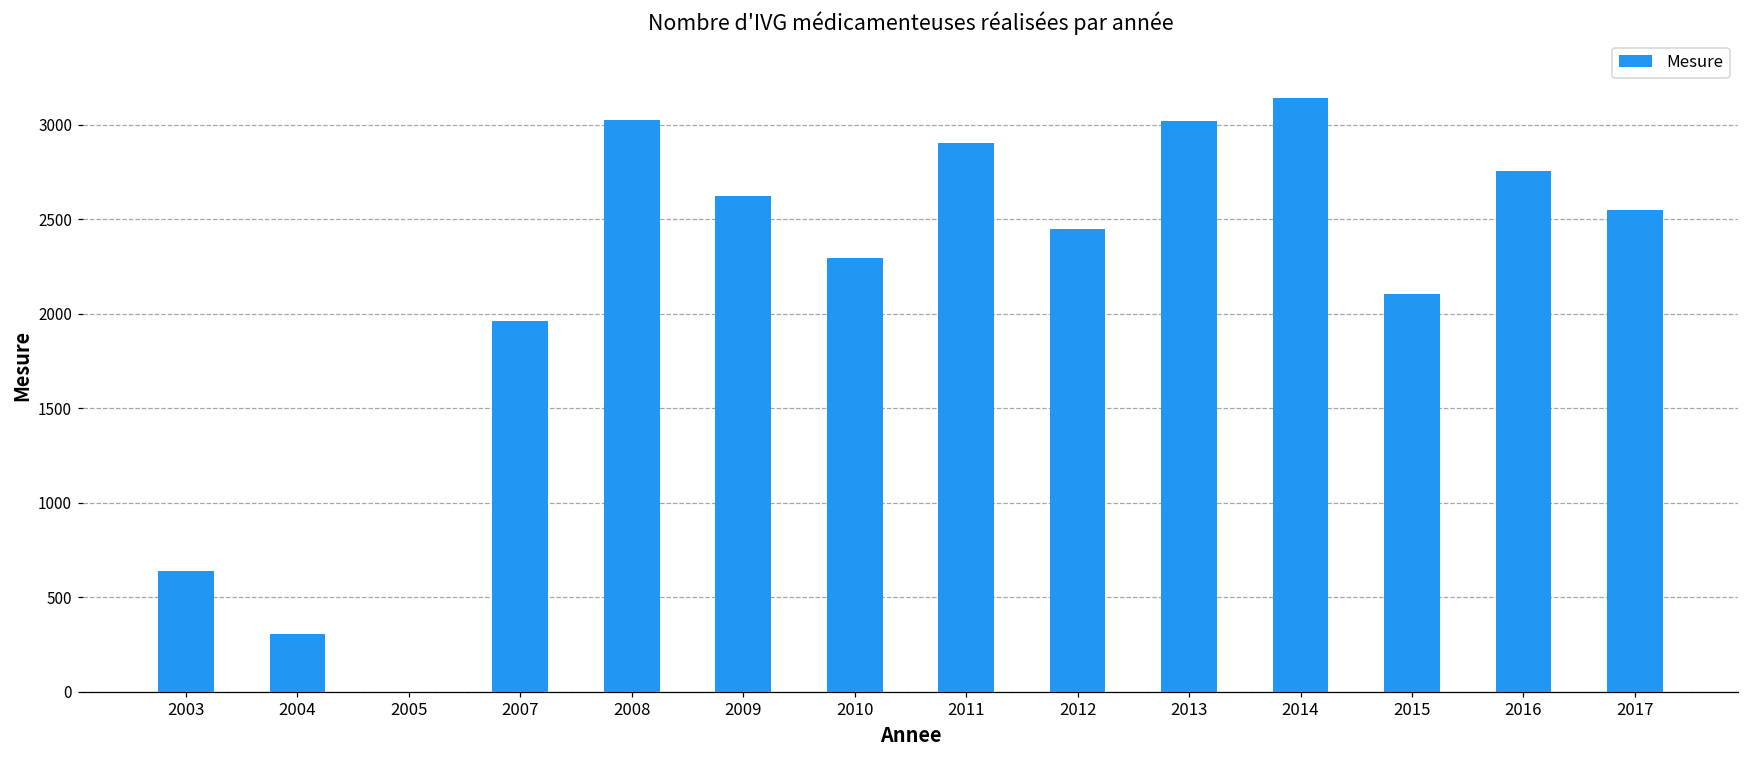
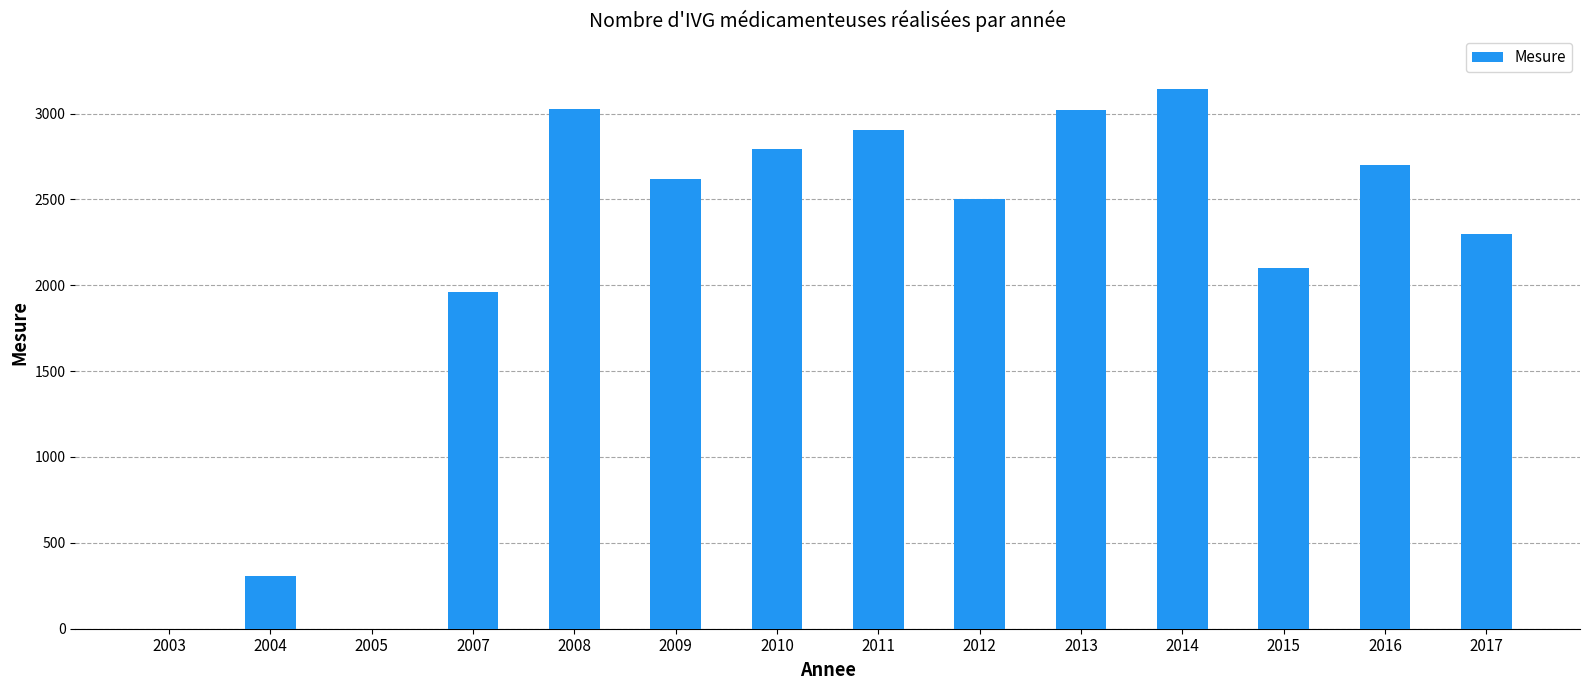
  {
-   "2003": 640,
+   "2003": 0,
    "2004": 310,
    "2005": 0,
    "2007": 1960,
    "2008": 3020,
    "2009": 2620,
-   "2010": 2300,
+   "2010": 2790,
    "2011": 2900,
-   "2012": 2450,
+   "2012": 2500,
    "2013": 3020,
    "2014": 3140,
    "2015": 2100,
-   "2016": 2760,
-   "2017": 2550
+   "2016": 2700,
+   "2017": 2300
  }
